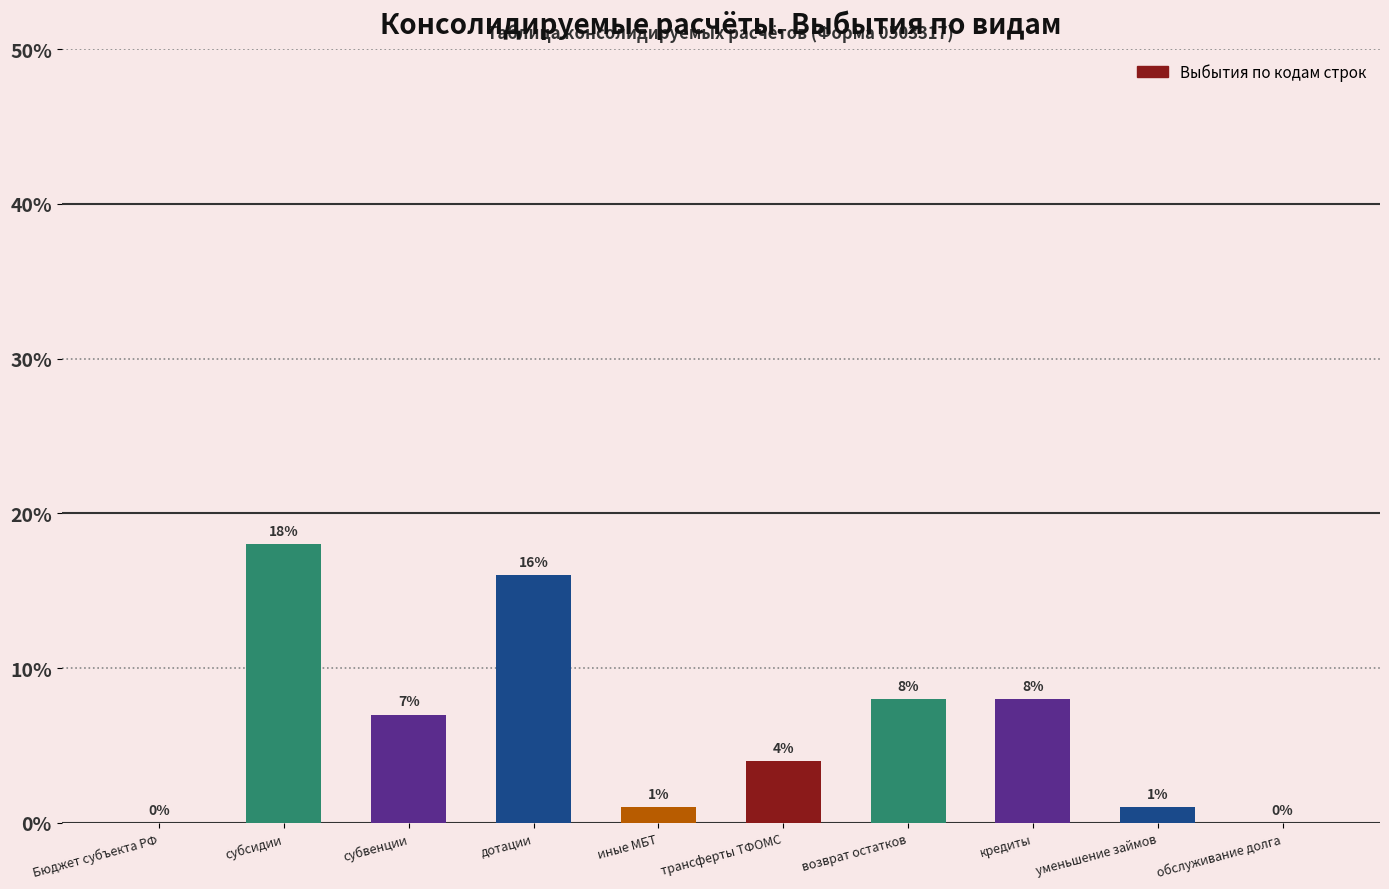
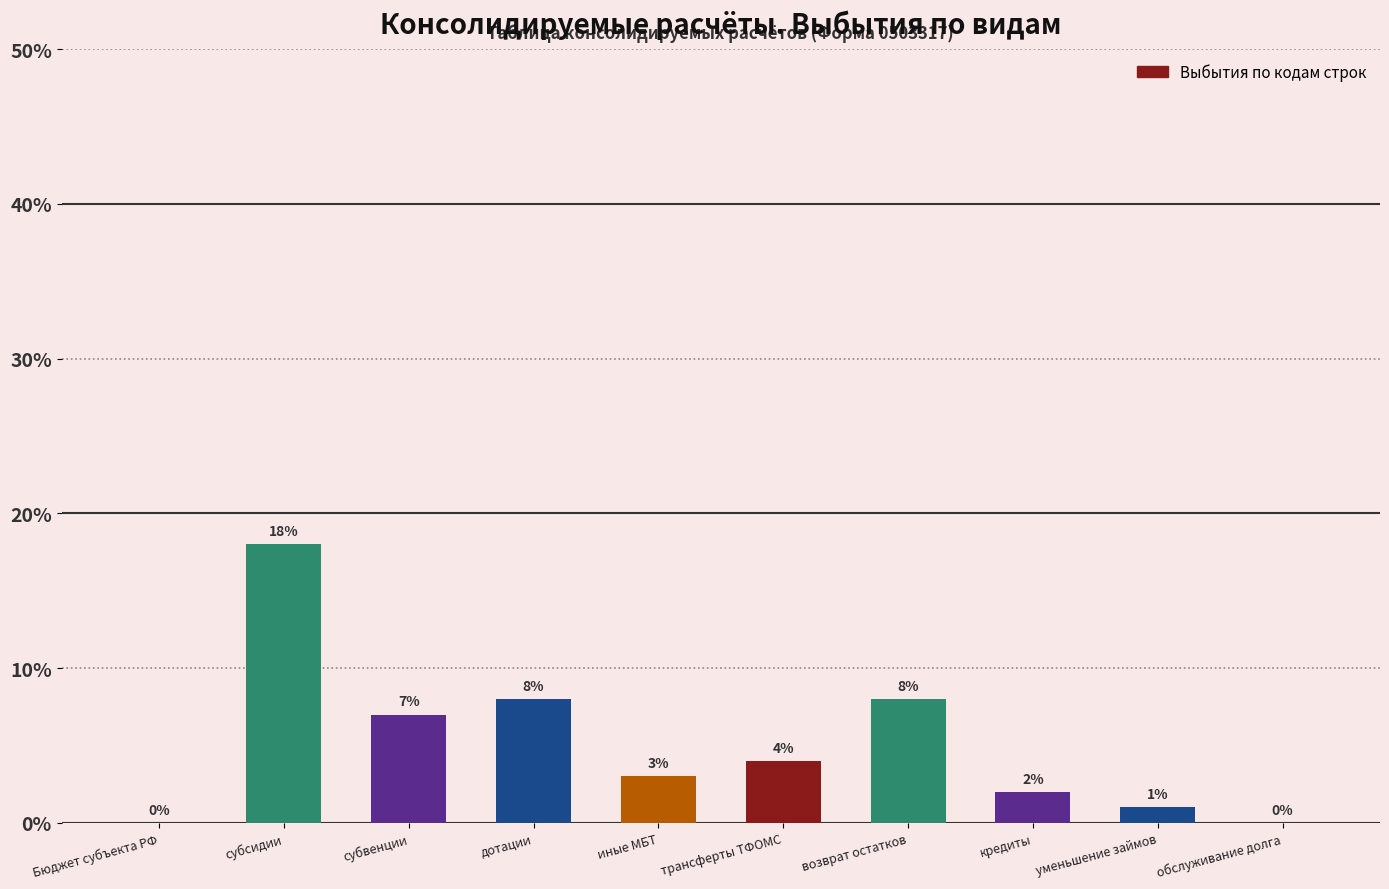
  {
    "Бюджет субъекта РФ": "0%",
    "субсидии": "18%",
    "субвенции": "7%",
-   "дотации": "16%",
-   "иные МБТ": "1%",
+   "дотации": "8%",
+   "иные МБТ": "3%",
    "трансферты ТФОМС": "4%",
    "возврат остатков": "8%",
-   "кредиты": "8%",
+   "кредиты": "2%",
    "уменьшение займов": "1%",
    "обслуживание долга": "0%"
  }
